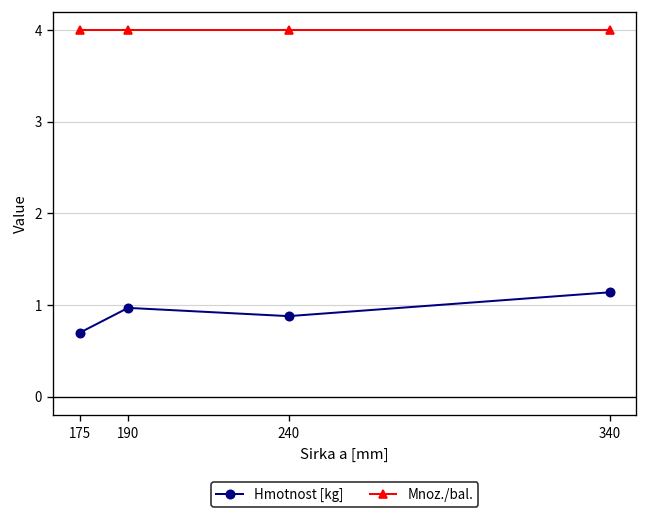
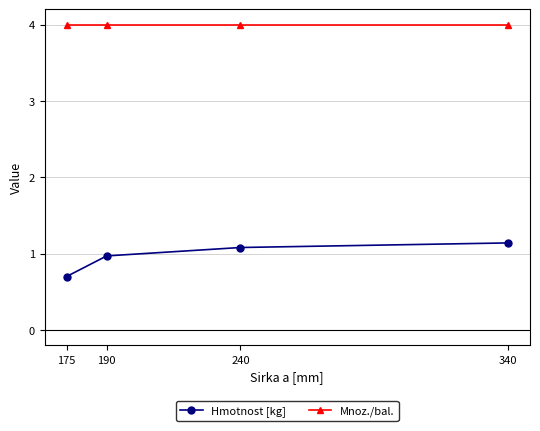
  {
    "Hmotnost [kg]": {
      "175": 0.7,
      "190": 1.0,
-     "240": 0.9,
+     "240": 1.1,
      "340": 1.1
    },
    "Mnoz./bal.": {
      "175": 4.0,
      "190": 4.0,
      "240": 4.0,
      "340": 4.0
    }
  }
